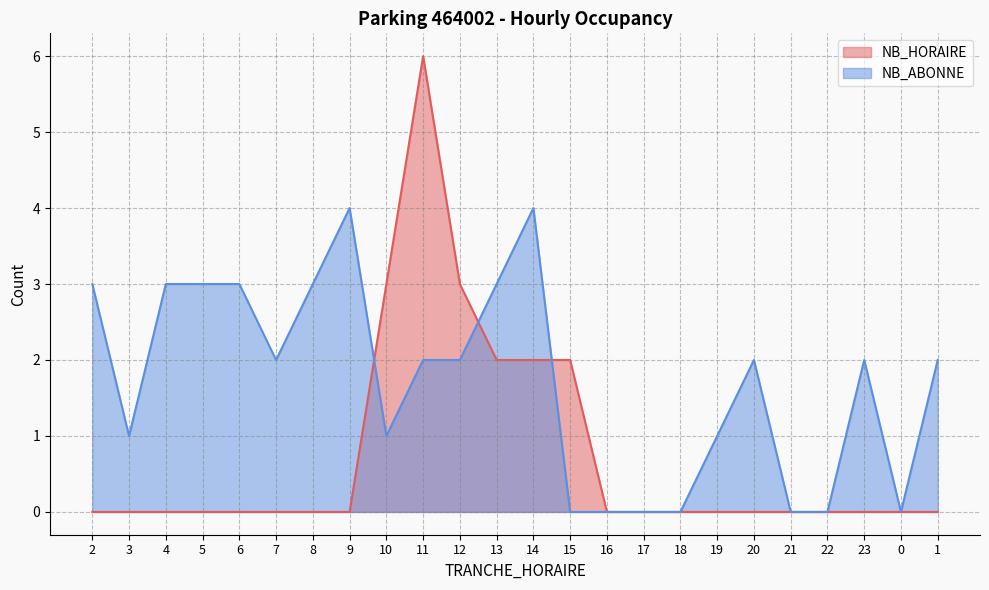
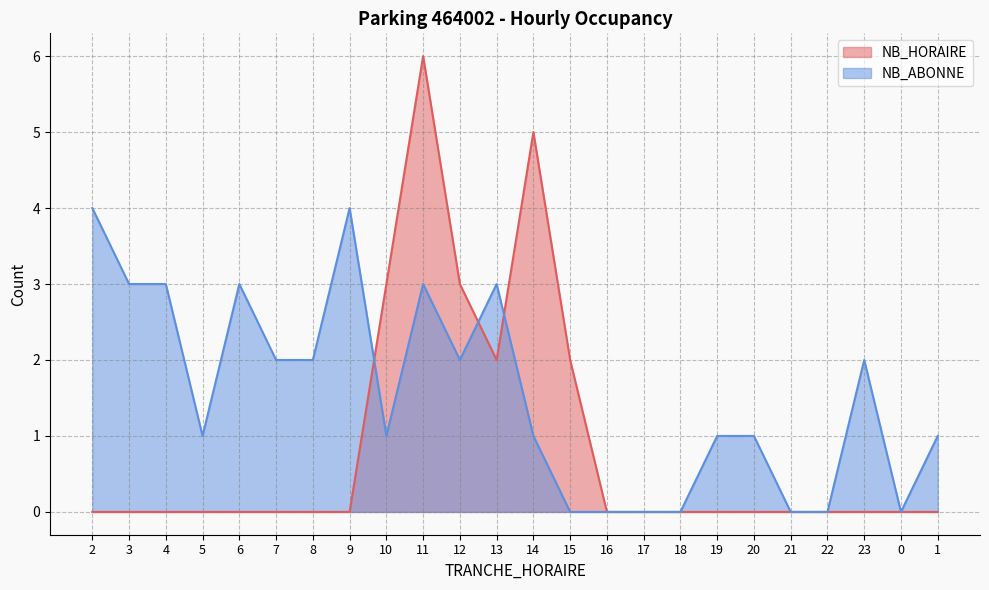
  {
    "NB_HORAIRE": {
      "2": 0,
      "3": 0,
      "4": 0,
      "5": 0,
      "6": 0,
      "7": 0,
      "8": 0,
      "9": 0,
      "10": 3,
      "11": 6,
      "12": 3,
      "13": 2,
-     "14": 2,
+     "14": 5,
      "15": 2,
      "19": 0,
      "20": 0,
      "23": 0,
      "1": 0
    },
    "NB_ABONNE": {
-     "2": 3,
-     "3": 1,
+     "2": 4,
+     "3": 3,
      "4": 3,
-     "5": 3,
+     "5": 1,
      "6": 3,
      "7": 2,
-     "8": 3,
+     "8": 2,
      "9": 4,
      "10": 1,
-     "11": 2,
+     "11": 3,
      "12": 2,
      "13": 3,
-     "14": 4,
+     "14": 1,
      "15": 0,
      "19": 1,
-     "20": 2,
+     "20": 1,
      "23": 2,
-     "1": 2
+     "1": 1
    }
  }
